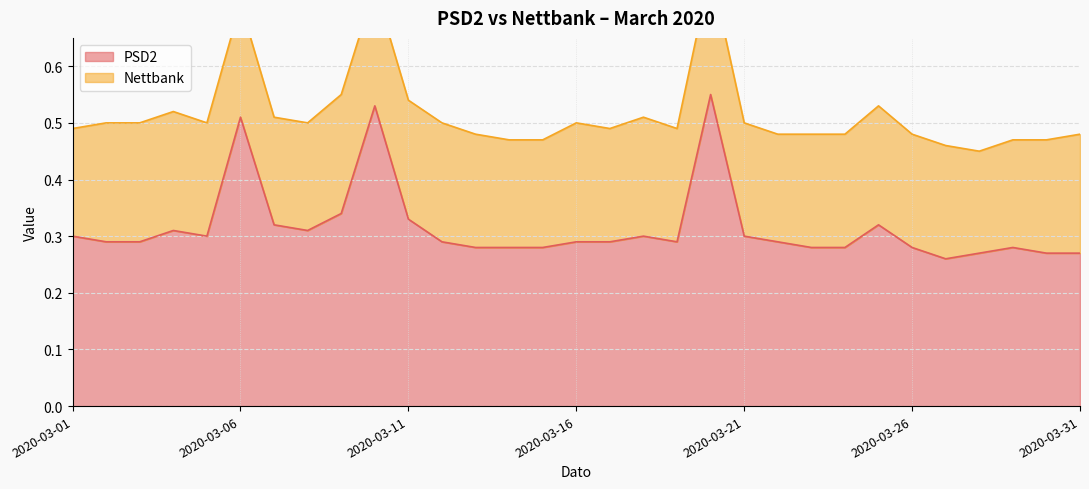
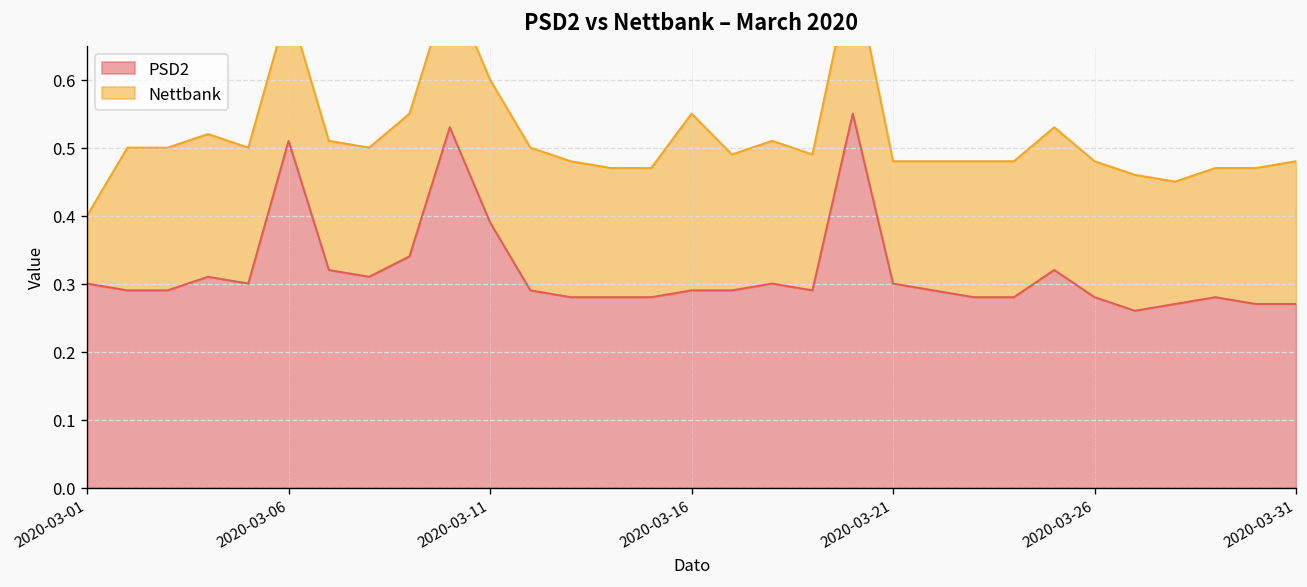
  {
    "PSD2": {
      "2020-03-01": 0.30,
      "2020-03-06": 0.51,
-     "2020-03-11": 0.33,
+     "2020-03-11": 0.39,
      "2020-03-16": 0.29,
      "2020-03-21": 0.30,
      "2020-03-26": 0.28,
      "2020-03-31": 0.27
    },
    "Nettbank": {
-     "2020-03-01": 0.19,
+     "2020-03-01": 0.10,
      "2020-03-11": 0.21,
-     "2020-03-16": 0.21,
-     "2020-03-21": 0.20,
+     "2020-03-16": 0.26,
+     "2020-03-21": 0.18,
      "2020-03-26": 0.20,
      "2020-03-31": 0.21
    }
  }
